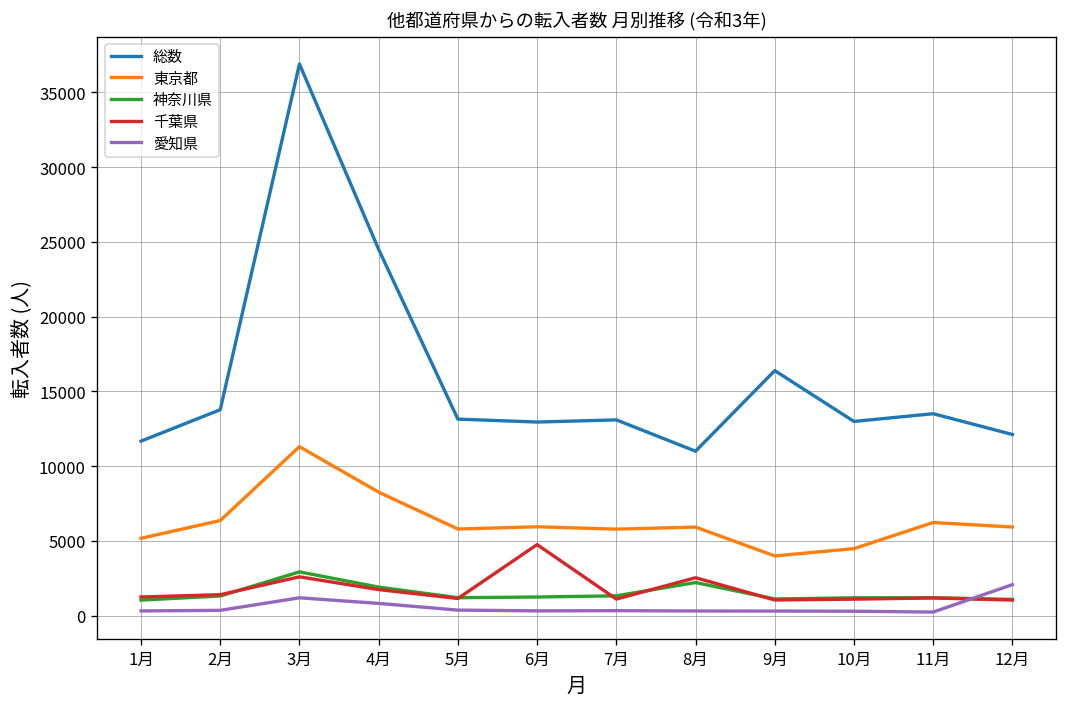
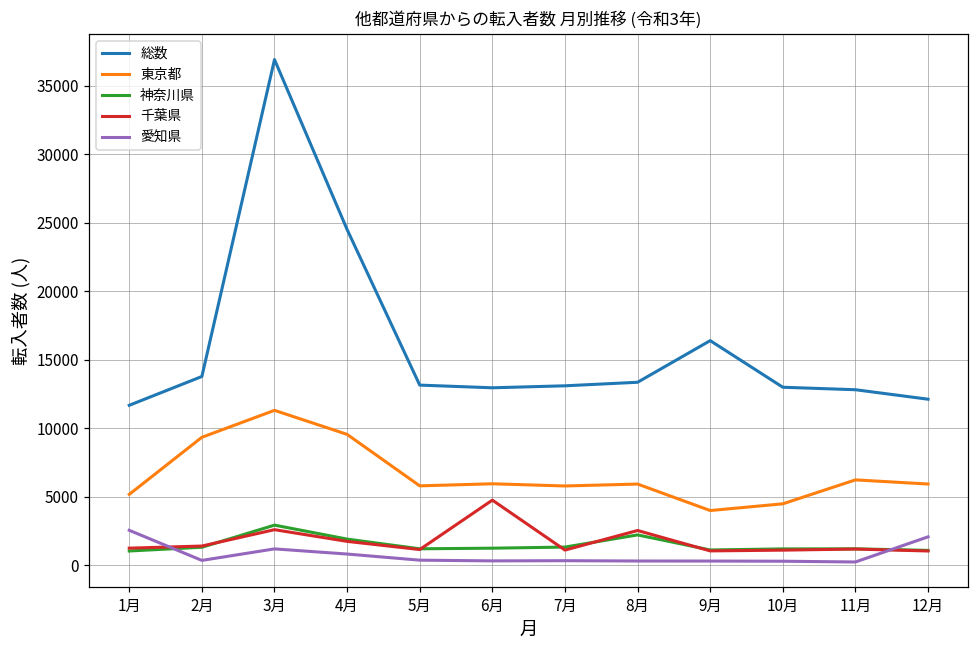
  {
    "総数": {
      "1月": 11700,
      "2月": 13800,
      "3月": 36900,
      "4月": 24500,
      "5月": 13100,
      "6月": 12900,
      "7月": 13100,
-     "8月": 11000,
+     "8月": 13300,
      "9月": 16400,
      "10月": 13000,
-     "11月": 13500,
+     "11月": 12800,
      "12月": 12100
    },
    "東京都": {
      "1月": 5200,
-     "2月": 6400,
+     "2月": 9300,
      "3月": 11300,
-     "4月": 8300,
+     "4月": 9500,
      "5月": 5800,
      "6月": 5900,
      "7月": 5800,
      "8月": 5900,
      "9月": 4000,
      "10月": 4500,
      "11月": 6200,
      "12月": 5900
    },
    "神奈川県": {
      "1月": 1000,
      "3月": 2900,
      "6月": 1200,
      "7月": 1300,
      "8月": 2200
    },
    "千葉県": {
      "1月": 1200,
      "3月": 2600,
      "6月": 4700,
      "7月": 1100,
      "8月": 2500
    },
    "愛知県": {
-     "1月": 300,
+     "1月": 2500,
      "2月": 300,
      "3月": 1200,
      "4月": 800,
      "5月": 400,
      "6月": 300,
      "7月": 300,
      "8月": 300,
      "9月": 300,
      "10月": 300,
      "11月": 200,
      "12月": 2100
    }
  }
